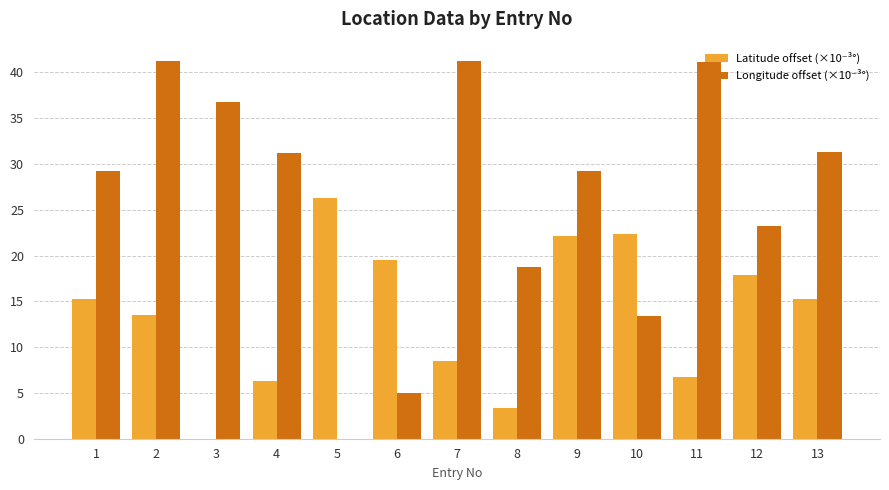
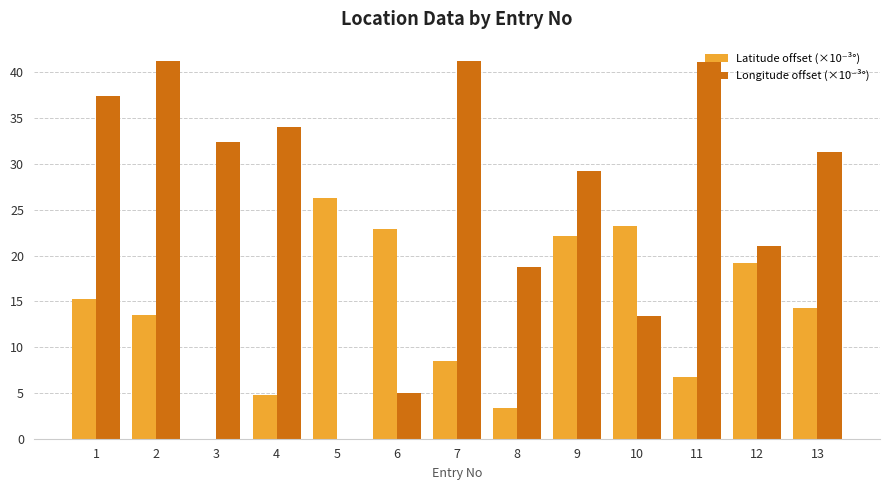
  {
    "Latitude offset (×10⁻³°)": {
      "1": 15,
      "2": 14,
      "3": 0,
-     "4": 6,
+     "4": 5,
      "5": 26,
-     "6": 20,
+     "6": 23,
      "7": 8,
      "8": 3,
      "9": 22,
-     "10": 22,
+     "10": 23,
      "11": 7,
-     "12": 18,
-     "13": 15
+     "12": 19,
+     "13": 14
    },
    "Longitude offset (×10⁻³°)": {
-     "1": 29,
+     "1": 37,
      "2": 41,
-     "3": 37,
-     "4": 31,
+     "3": 32,
+     "4": 34,
      "5": 0,
      "6": 5,
      "7": 41,
      "8": 19,
      "9": 29,
      "10": 13,
      "11": 41,
-     "12": 23,
+     "12": 21,
      "13": 31
    }
  }
